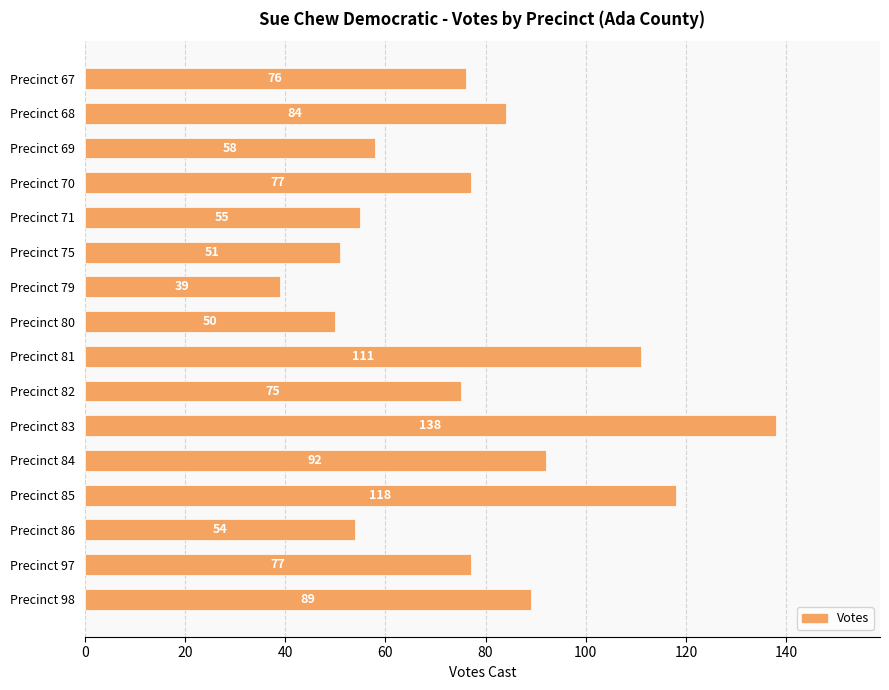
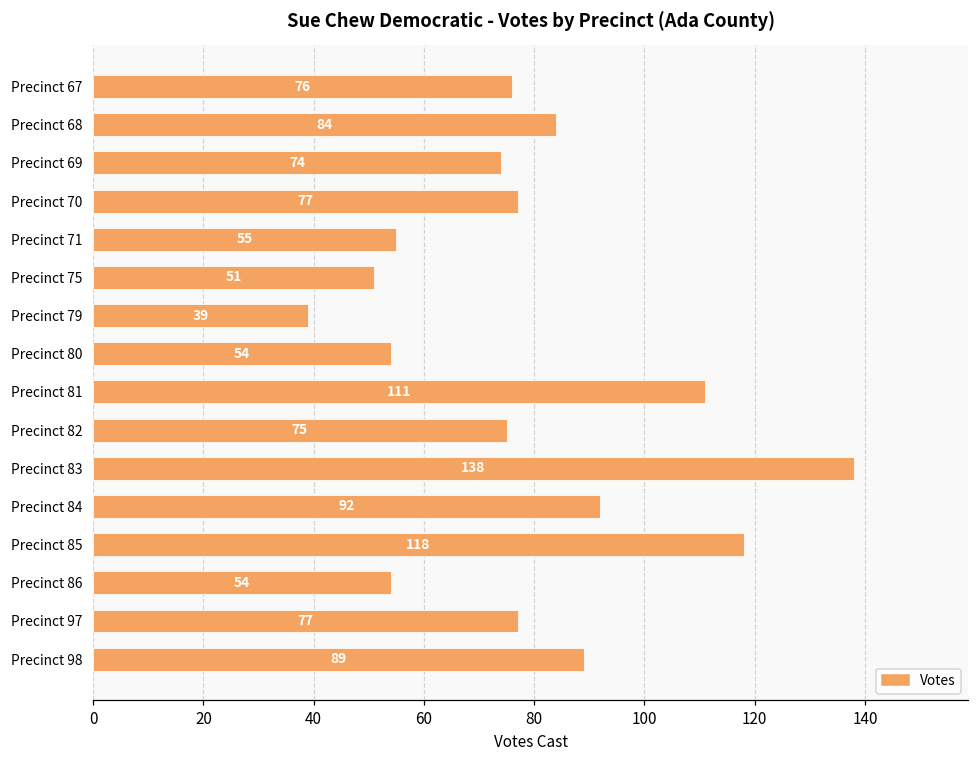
  {
    "Precinct 67": 76,
    "Precinct 68": 84,
-   "Precinct 69": 58,
+   "Precinct 69": 74,
    "Precinct 70": 77,
    "Precinct 71": 55,
    "Precinct 75": 51,
    "Precinct 79": 39,
-   "Precinct 80": 50,
+   "Precinct 80": 54,
    "Precinct 81": 111,
    "Precinct 82": 75,
    "Precinct 83": 138,
    "Precinct 84": 92,
    "Precinct 85": 118,
    "Precinct 86": 54,
    "Precinct 97": 77,
    "Precinct 98": 89
  }
